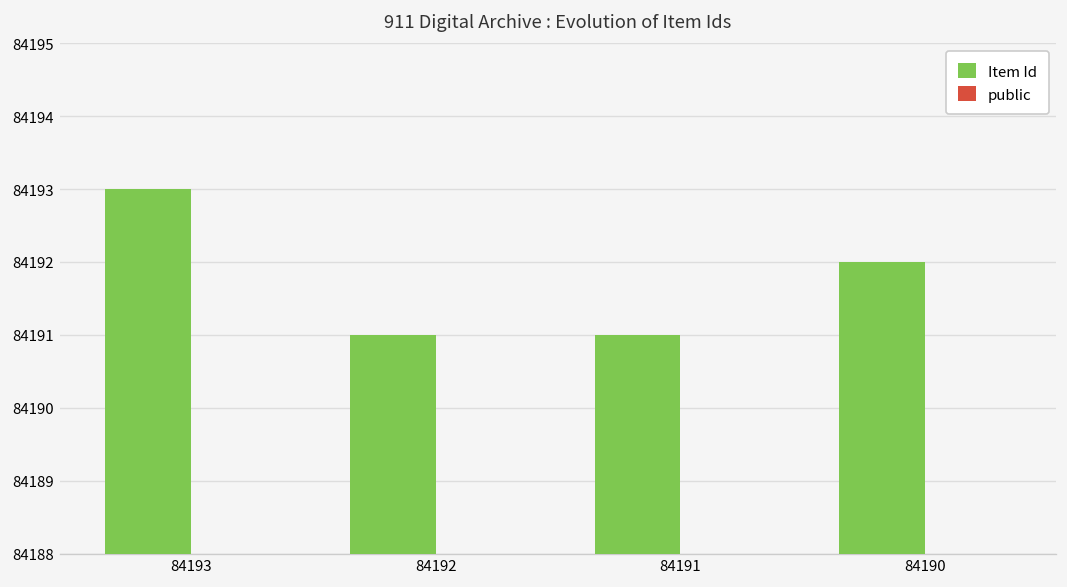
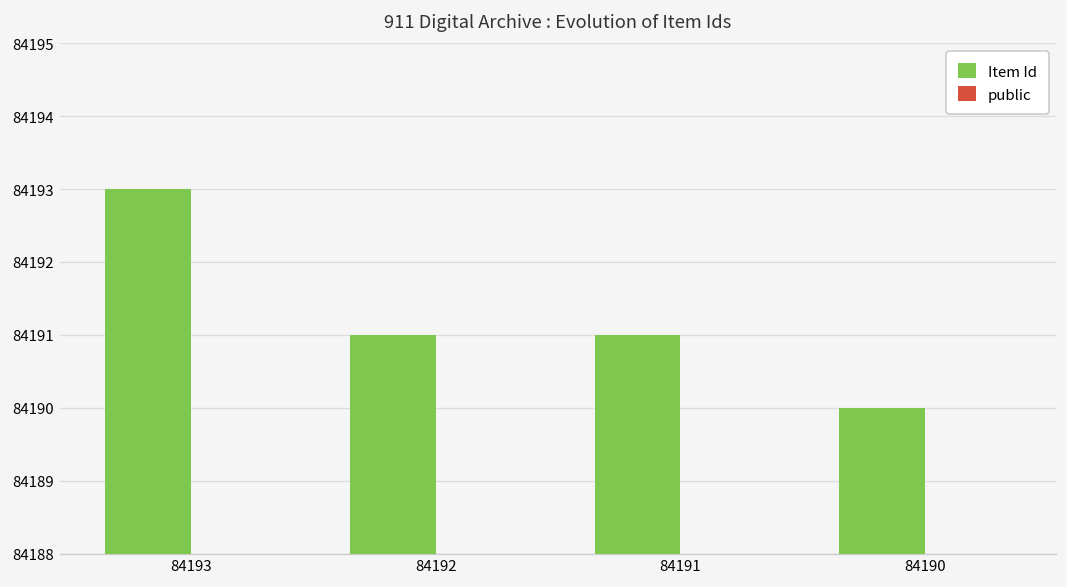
  {
    "Item Id": {
      "84193": 84193,
      "84192": 84191,
      "84191": 84191,
-     "84190": 84192
+     "84190": 84190
    }
  }
